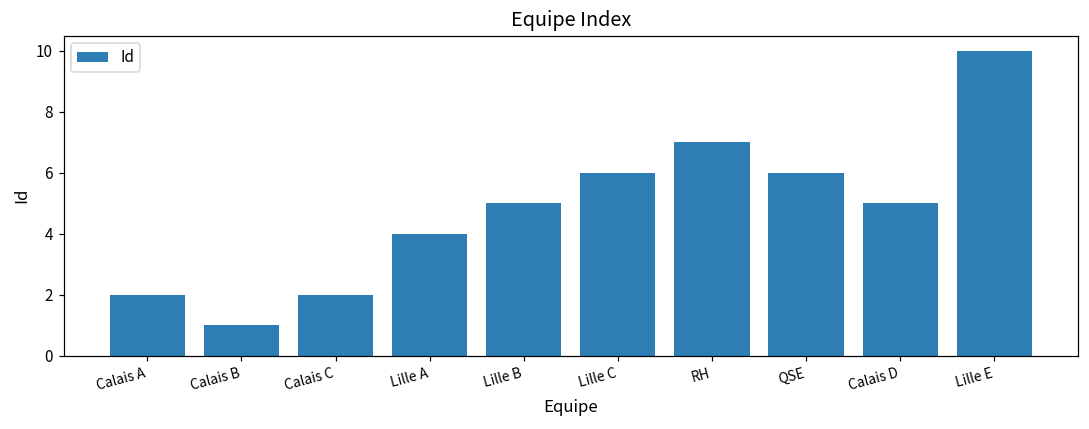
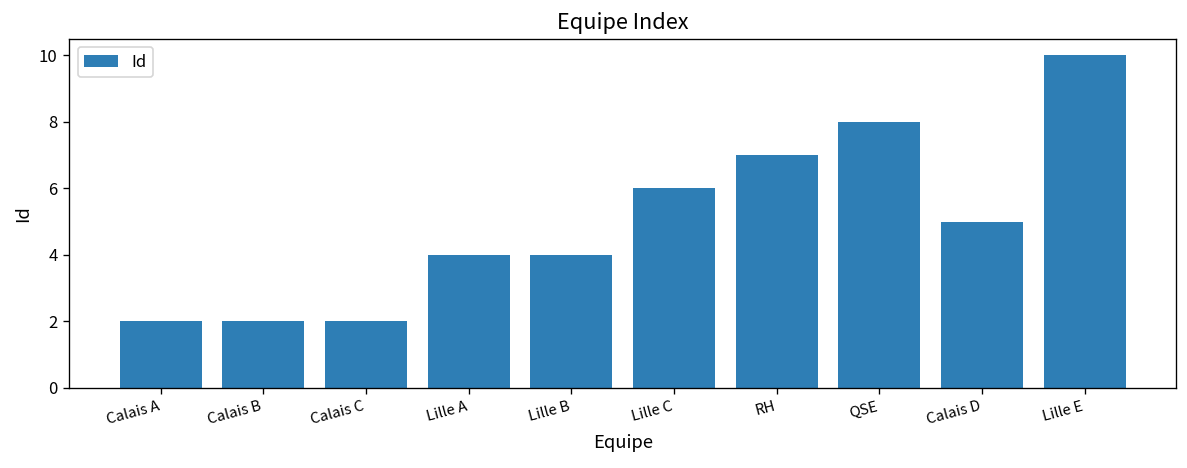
  {
    "Calais A": 2,
-   "Calais B": 1,
+   "Calais B": 2,
    "Calais C": 2,
    "Lille A": 4,
-   "Lille B": 5,
+   "Lille B": 4,
    "Lille C": 6,
    "RH": 7,
-   "QSE": 6,
+   "QSE": 8,
    "Calais D": 5,
    "Lille E": 10
  }
